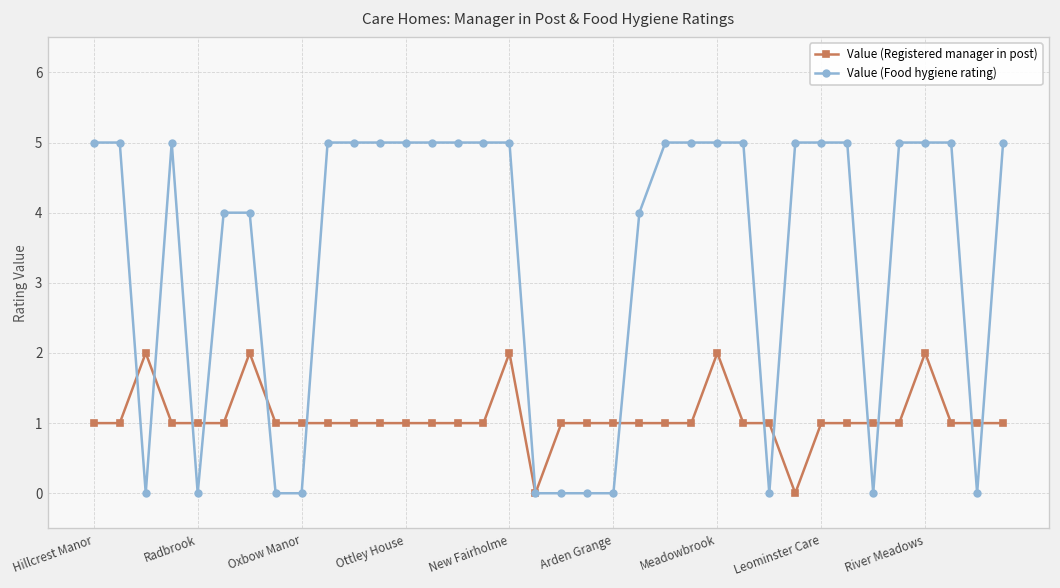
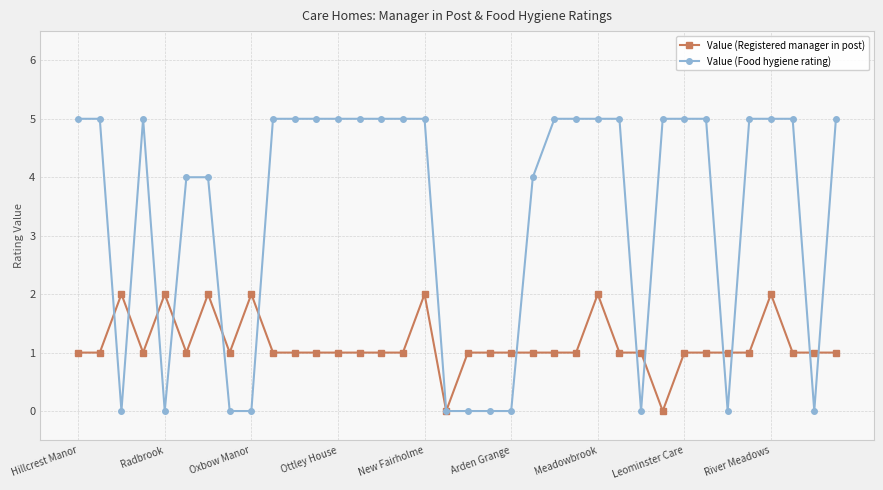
  {
    "Value (Registered manager in post)": {
      "Hillcrest Manor": 1,
-     "Radbrook": 1,
-     "Oxbow Manor": 1,
+     "Radbrook": 2,
+     "Oxbow Manor": 2,
      "Ottley House": 1,
      "New Fairholme": 2,
      "Arden Grange": 1,
      "Meadowbrook": 2,
      "Leominster Care": 1,
      "River Meadows": 2
    },
    "Value (Food hygiene rating)": {
      "Hillcrest Manor": 5,
      "Radbrook": 0,
      "Oxbow Manor": 0,
      "Ottley House": 5,
      "New Fairholme": 5,
      "Arden Grange": 0,
      "Meadowbrook": 5,
      "Leominster Care": 5,
      "River Meadows": 5
    }
  }
